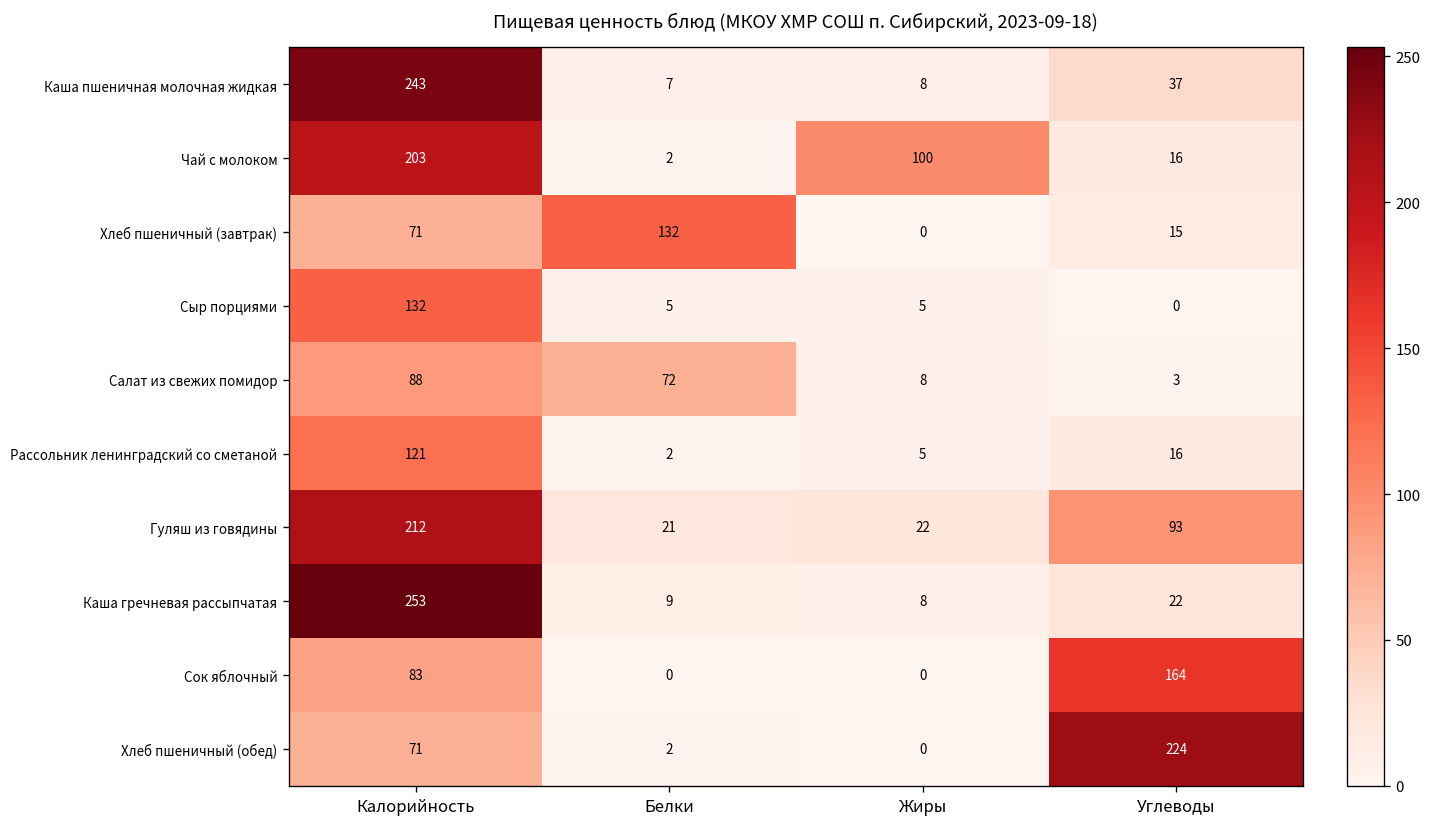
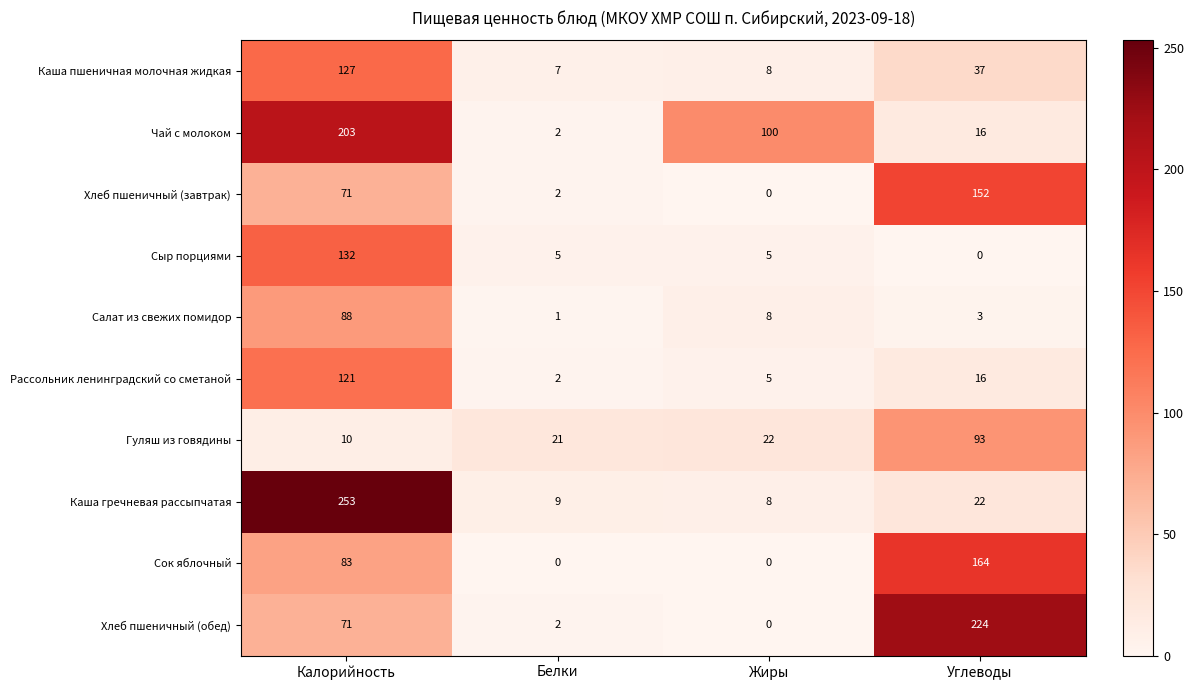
  {
    "Каша пшеничная молочная жидкая": {
-     "Калорийность": 243,
+     "Калорийность": 127,
      "Белки": 7,
      "Жиры": 8,
      "Углеводы": 37
    },
    "Чай с молоком": {
      "Калорийность": 203,
      "Белки": 2,
      "Жиры": 100,
      "Углеводы": 16
    },
    "Хлеб пшеничный (завтрак)": {
      "Калорийность": 71,
-     "Белки": 132,
+     "Белки": 2,
      "Жиры": 0,
-     "Углеводы": 15
+     "Углеводы": 152
    },
    "Сыр порциями": {
      "Калорийность": 132,
      "Белки": 5,
      "Жиры": 5,
      "Углеводы": 0
    },
    "Салат из свежих помидор": {
      "Калорийность": 88,
-     "Белки": 72,
+     "Белки": 1,
      "Жиры": 8,
      "Углеводы": 3
    },
    "Рассольник ленинградский со сметаной": {
      "Калорийность": 121,
      "Белки": 2,
      "Жиры": 5,
      "Углеводы": 16
    },
    "Гуляш из говядины": {
-     "Калорийность": 212,
+     "Калорийность": 10,
      "Белки": 21,
      "Жиры": 22,
      "Углеводы": 93
    },
    "Каша гречневая рассыпчатая": {
      "Калорийность": 253,
      "Белки": 9,
      "Жиры": 8,
      "Углеводы": 22
    },
    "Сок яблочный": {
      "Калорийность": 83,
      "Белки": 0,
      "Жиры": 0,
      "Углеводы": 164
    },
    "Хлеб пшеничный (обед)": {
      "Калорийность": 71,
      "Белки": 2,
      "Жиры": 0,
      "Углеводы": 224
    }
  }
